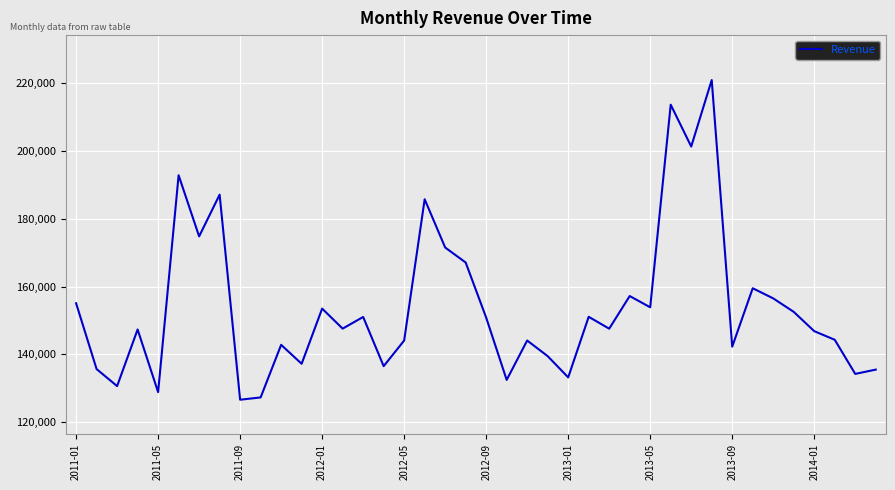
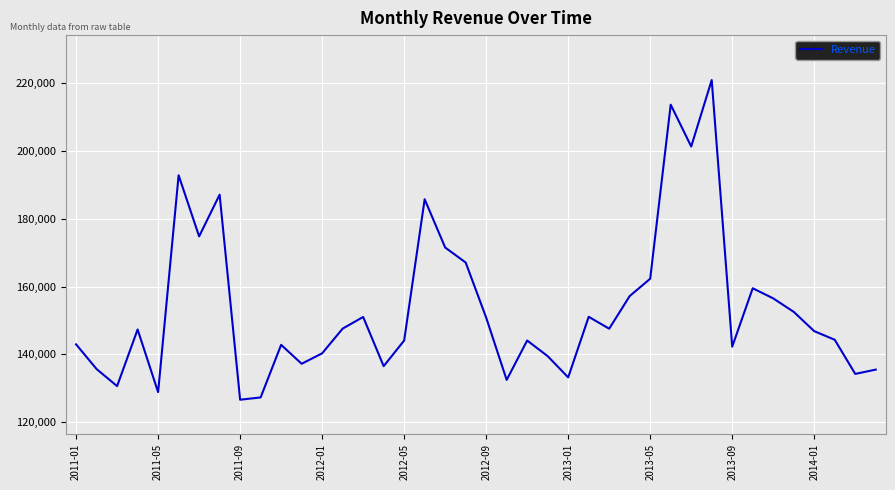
  {
-   "2011-01": "155,000",
+   "2011-01": "143,000",
    "2011-05": "129,000",
    "2011-09": "127,000",
-   "2012-01": "154,000",
+   "2012-01": "140,000",
    "2012-05": "144,000",
    "2012-09": "151,000",
    "2013-01": "133,000",
-   "2013-05": "154,000",
+   "2013-05": "162,000",
    "2013-09": "142,000",
    "2014-01": "147,000"
  }
